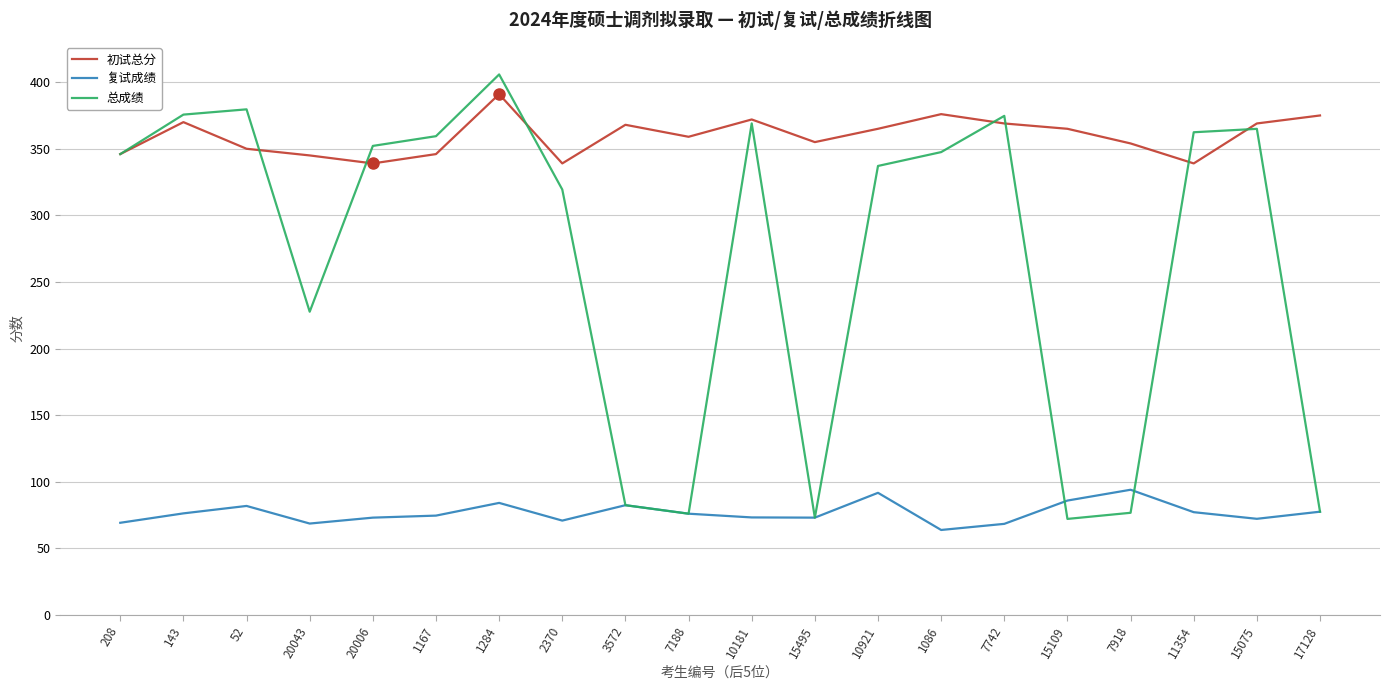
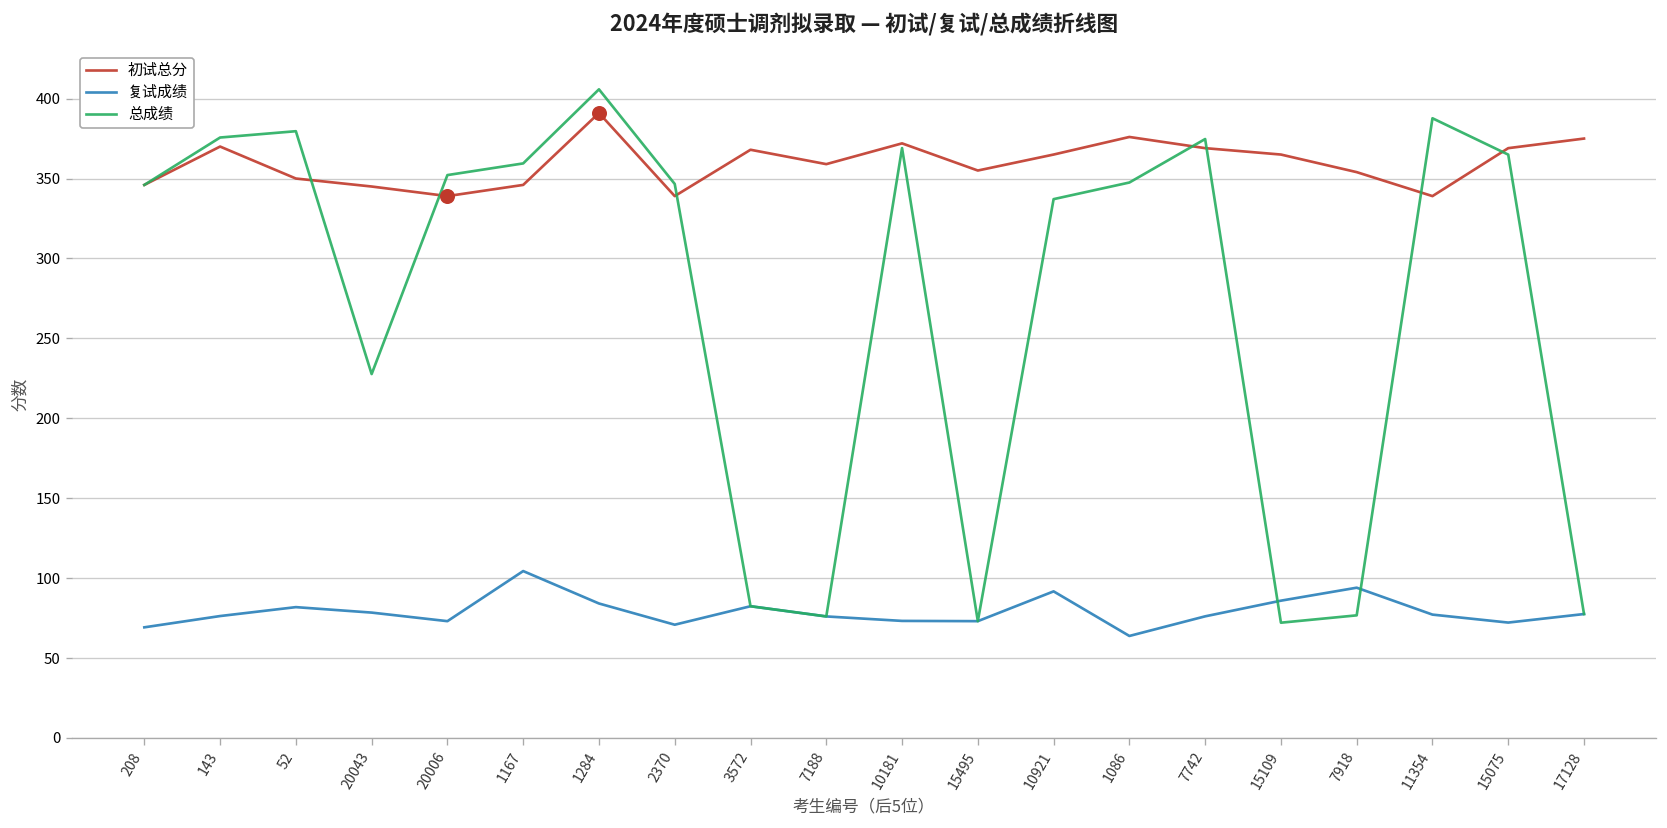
  {
    "复试成绩": {
      "208": 69,
      "143": 76,
      "52": 82,
-     "20043": 69,
+     "20043": 78,
      "20006": 73,
-     "1167": 75,
+     "1167": 104,
      "1284": 84,
      "2370": 71,
      "10181": 73,
      "10921": 92,
      "1086": 64,
-     "7742": 68,
+     "7742": 76,
      "15109": 86,
      "7918": 94,
      "11354": 77,
      "15075": 72
    },
    "总成绩": {
      "143": 376,
      "52": 380,
      "20043": 228,
      "20006": 352,
      "1167": 359,
      "1284": 406,
-     "2370": 319,
+     "2370": 347,
      "10181": 369,
      "10921": 337,
      "1086": 348,
      "7742": 375,
      "15109": 72,
      "7918": 77,
-     "11354": 362,
+     "11354": 388,
      "15075": 365
    }
  }
